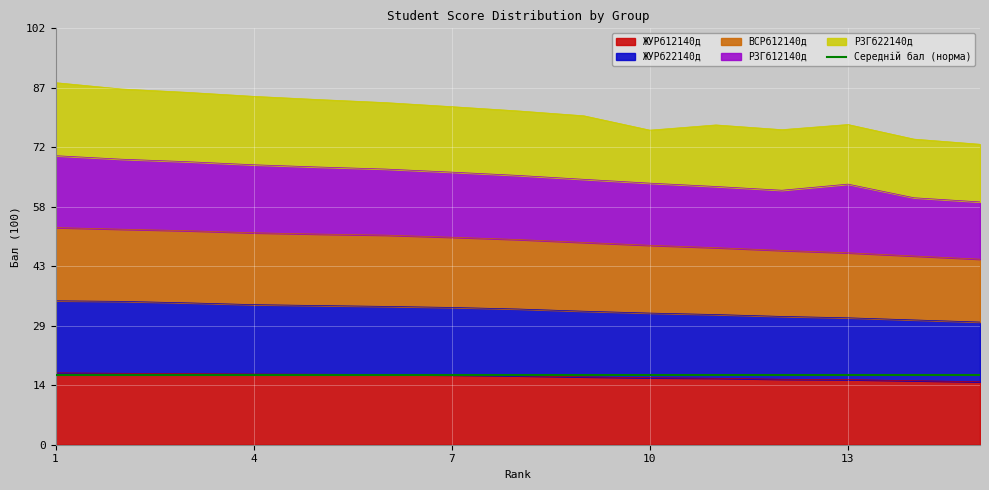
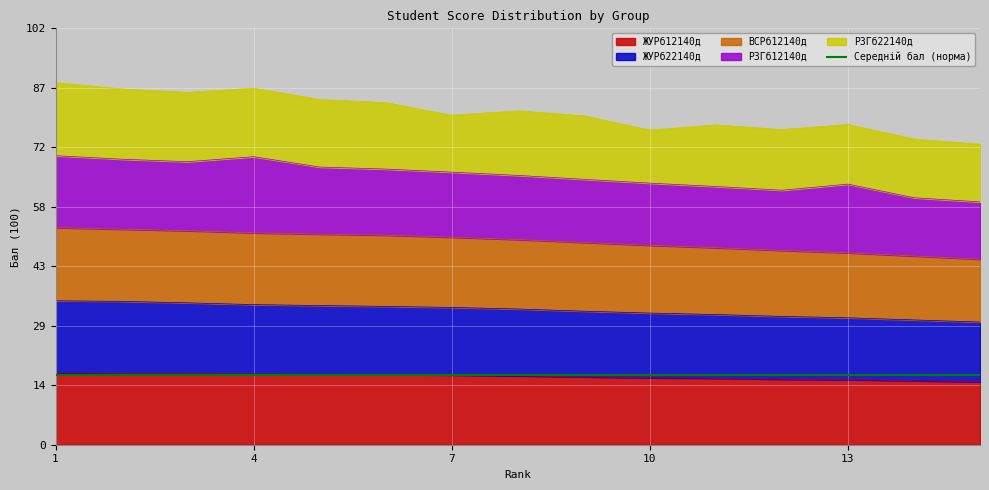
  {
    "ЖУРб12140д": {
      "1": 18,
      "4": 17,
      "7": 17,
      "10": 16,
      "13": 16
    },
    "ЖУРб22140д": {
      "1": 18,
      "4": 17,
      "7": 17,
      "10": 16,
      "13": 15
    },
    "ВСРб12140д": {
      "1": 18,
      "4": 18,
      "7": 17,
      "10": 17,
      "13": 16
    },
    "РЗГб12140д": {
      "1": 18,
-     "4": 17,
+     "4": 19,
      "7": 16,
      "10": 15,
      "13": 17
    },
    "РЗГб22140д": {
      "1": 18,
      "4": 17,
-     "7": 16,
+     "7": 14,
      "10": 13,
      "13": 15
    }
  }
